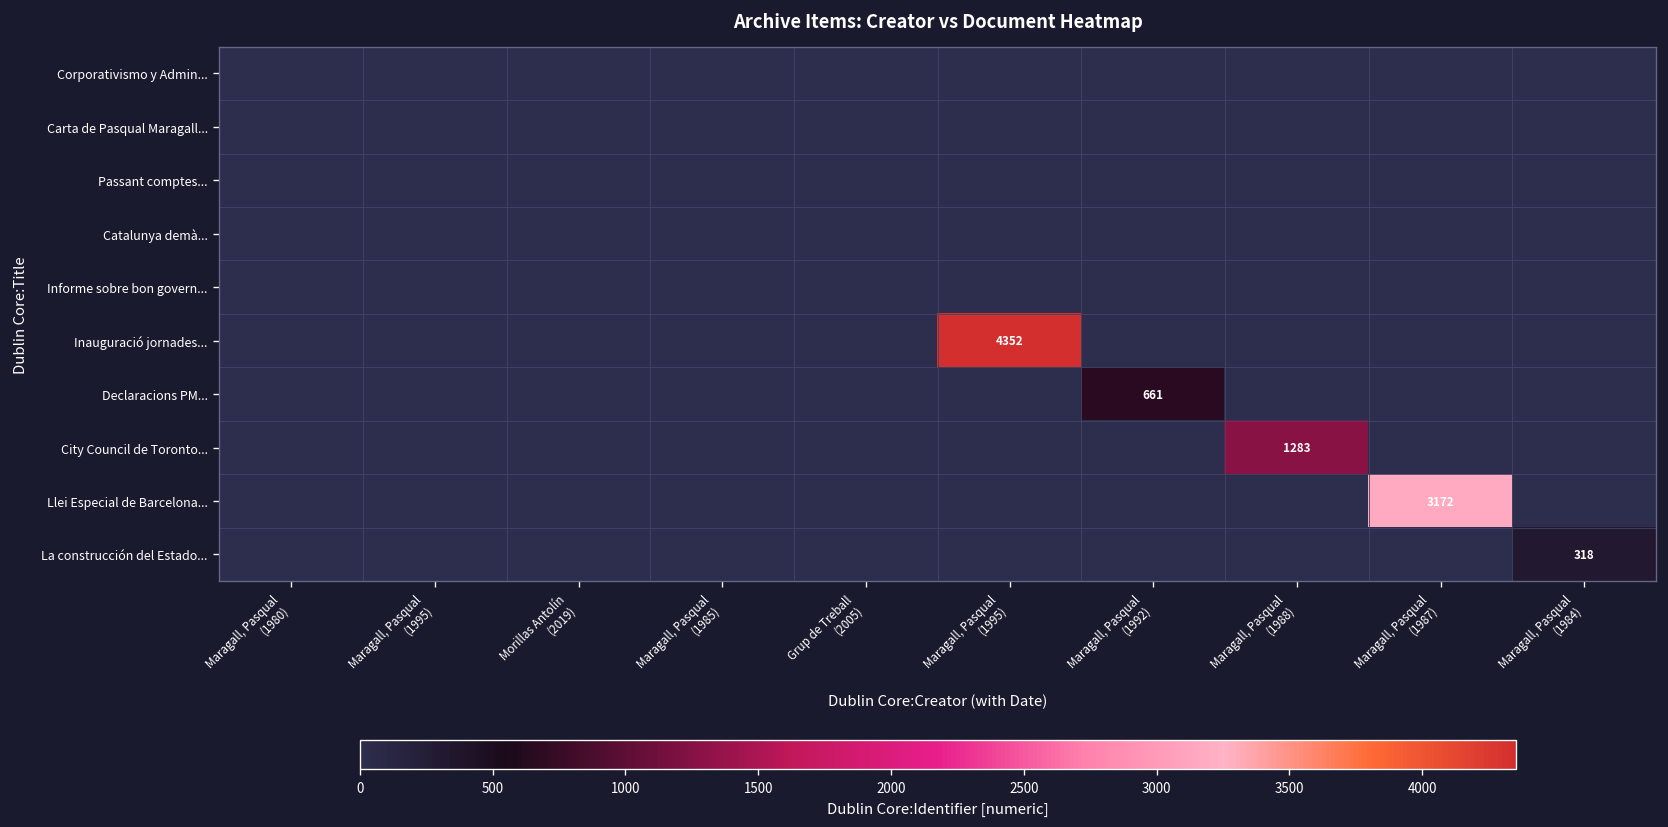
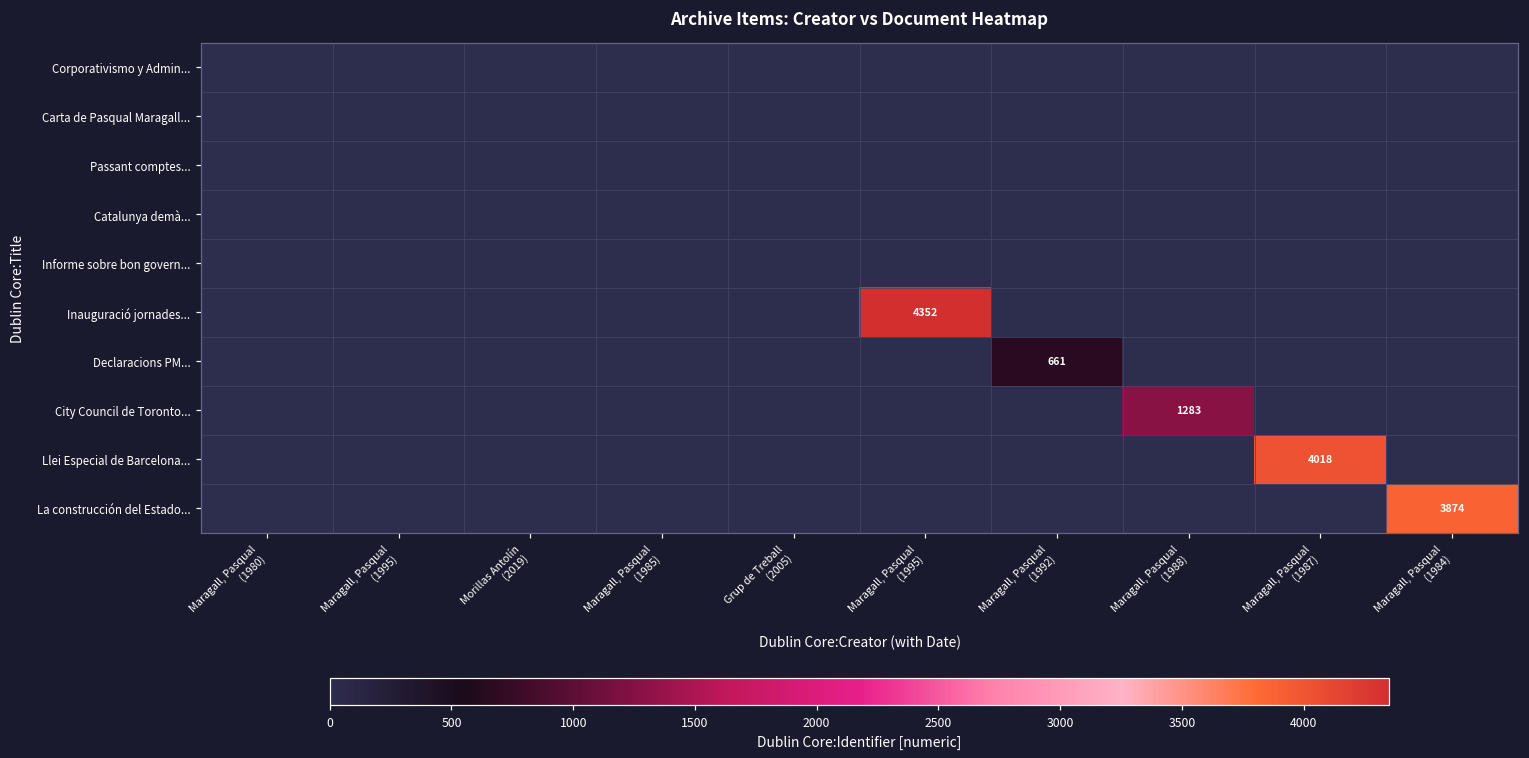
  {
    "Declaracions PM...": {
      "Maragall, Pasqual (1992)": 661
    },
    "City Council de Toronto...": {
      "Maragall, Pasqual (1988)": 1283
    },
    "Llei Especial de Barcelona...": {
-     "Maragall, Pasqual (1987)": 3172
+     "Maragall, Pasqual (1987)": 4018
    },
    "La construcción del Estado...": {
-     "Maragall, Pasqual (1984)": 318
+     "Maragall, Pasqual (1984)": 3874
    }
  }
